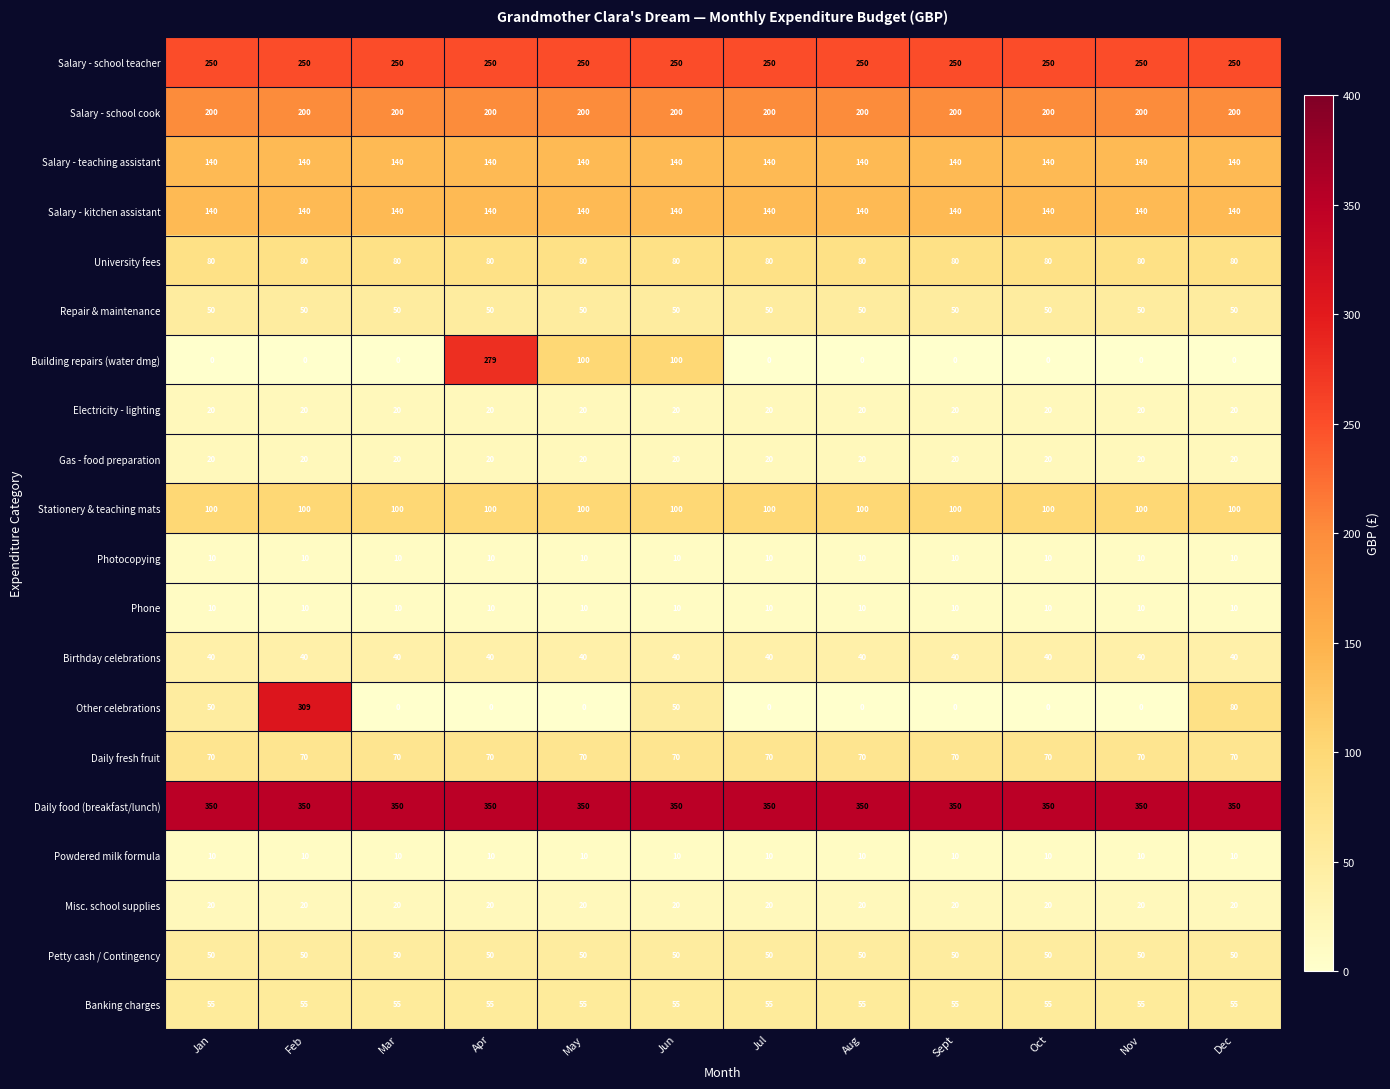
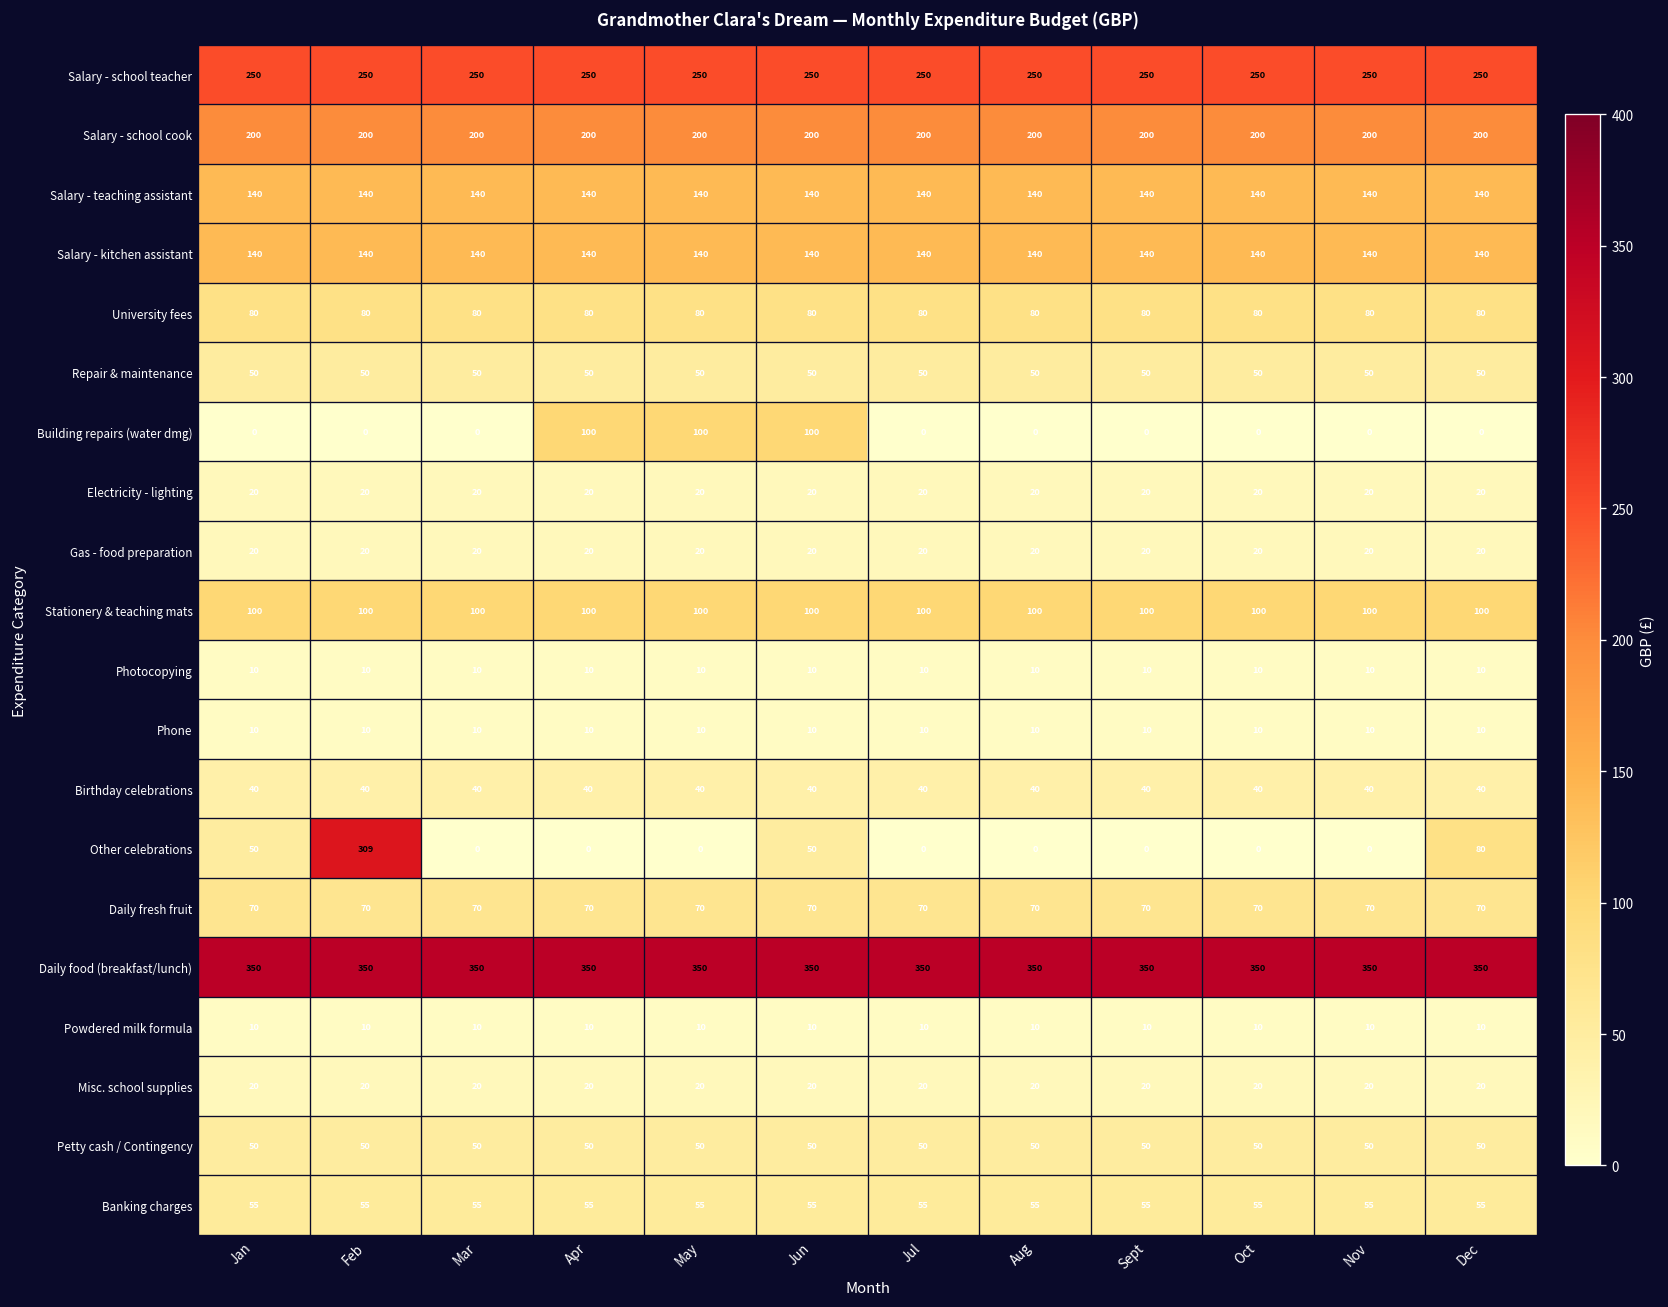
  {
    "Building repairs (water dmg)": {
      "Jan": 0,
      "Feb": 0,
      "Mar": 0,
-     "Apr": 279,
+     "Apr": 100,
      "May": 100,
      "Jun": 100,
      "Jul": 0,
      "Aug": 0,
      "Sept": 0,
      "Oct": 0,
      "Nov": 0,
      "Dec": 0
    }
  }
